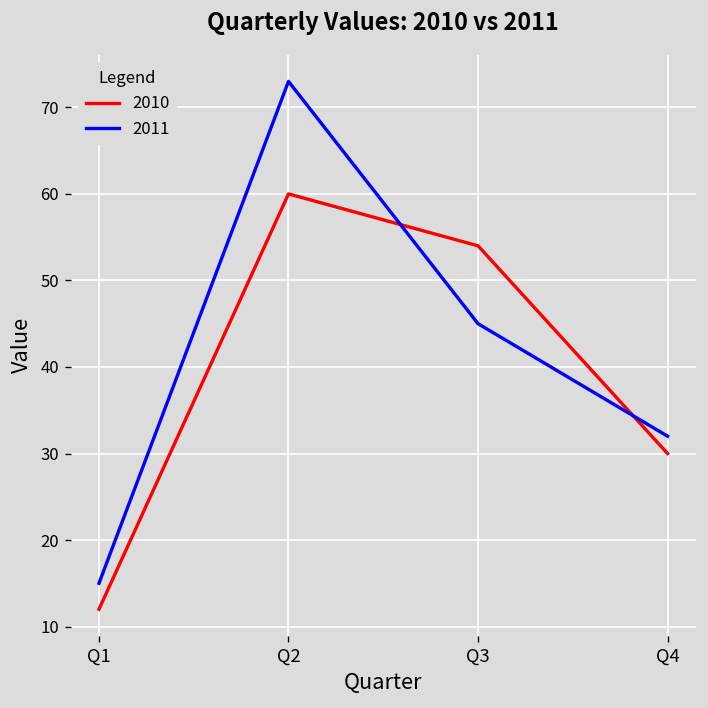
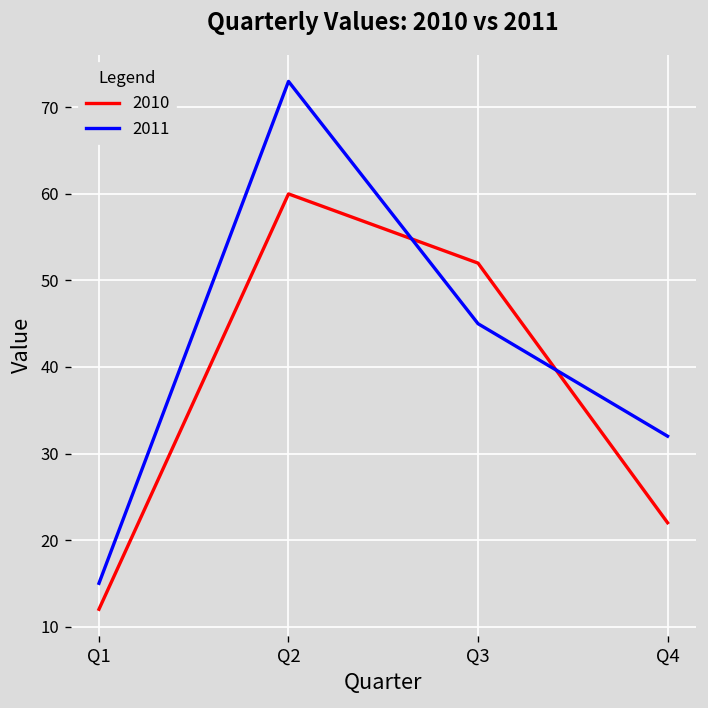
  {
    "2010": {
      "Q1": 12,
      "Q2": 60,
-     "Q3": 54,
-     "Q4": 30
+     "Q3": 52,
+     "Q4": 22
    },
    "2011": {
      "Q1": 15,
      "Q2": 73,
      "Q3": 45,
      "Q4": 32
    }
  }
